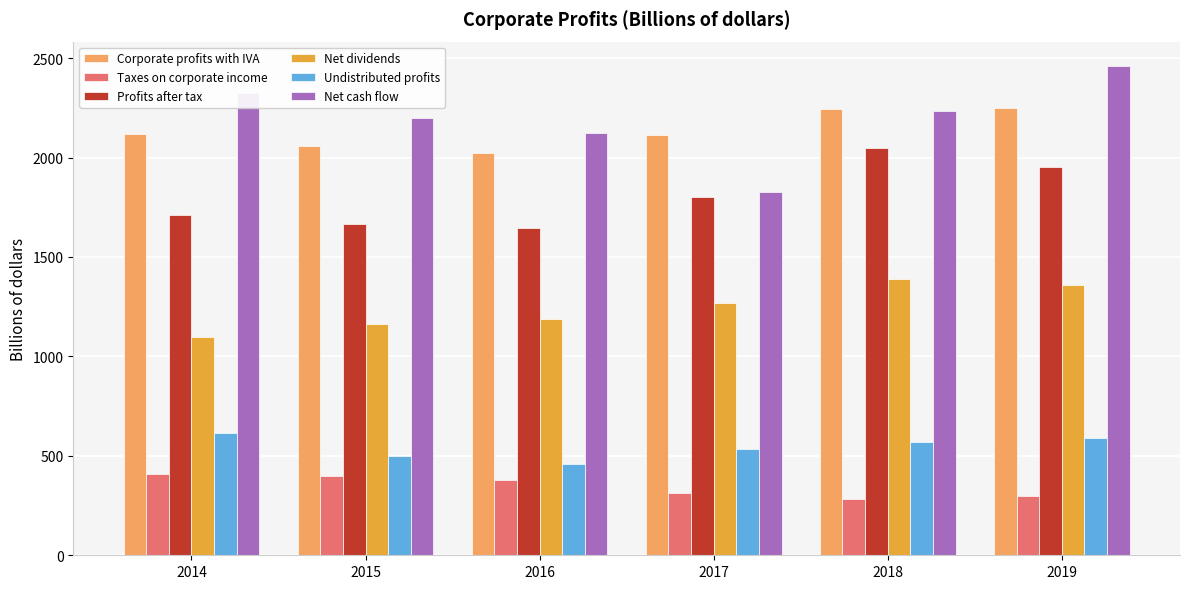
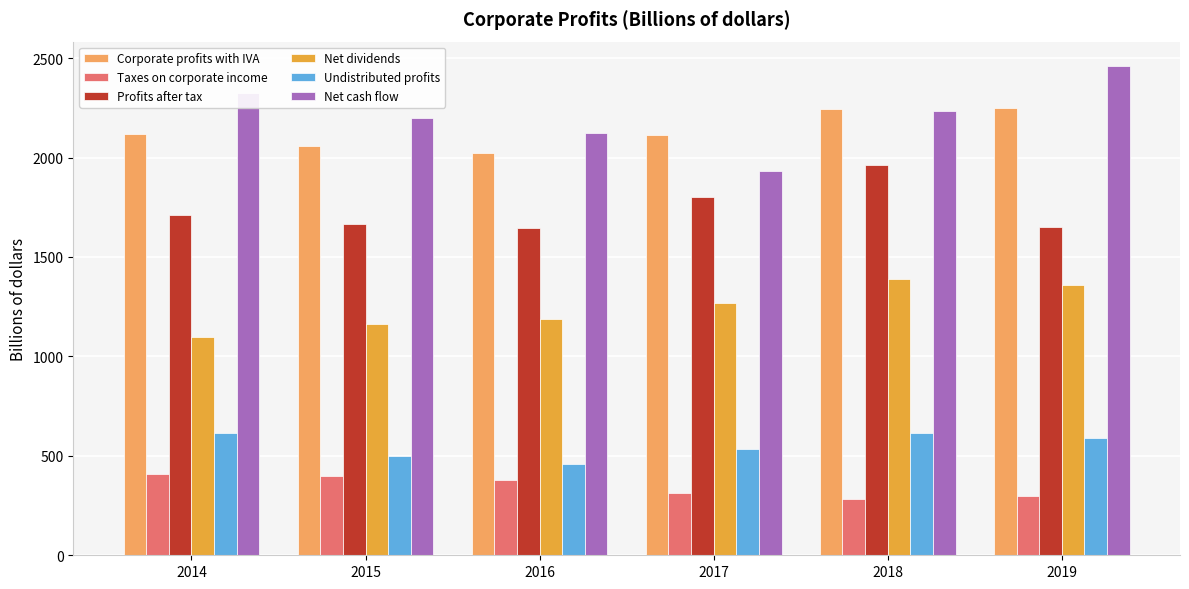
  {
    "Profits after tax": {
      "2014": 1710,
      "2015": 1660,
      "2016": 1650,
      "2017": 1800,
-     "2018": 2050,
-     "2019": 1950
+     "2018": 1960,
+     "2019": 1650
    },
    "Undistributed profits": {
      "2014": 620,
      "2015": 500,
      "2016": 460,
      "2017": 530,
-     "2018": 570,
+     "2018": 620,
      "2019": 590
    },
    "Net cash flow": {
      "2015": 2200,
      "2016": 2120,
-     "2017": 1830,
+     "2017": 1930,
      "2018": 2230,
      "2019": 2460
    }
  }
